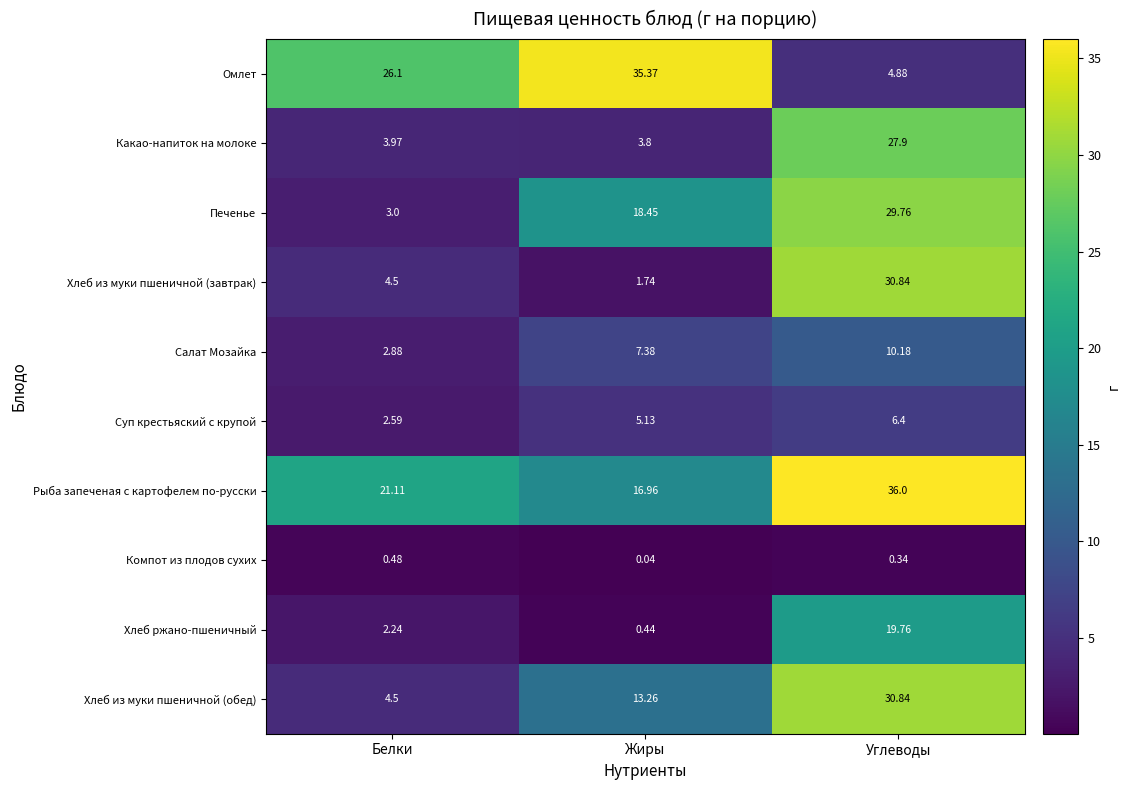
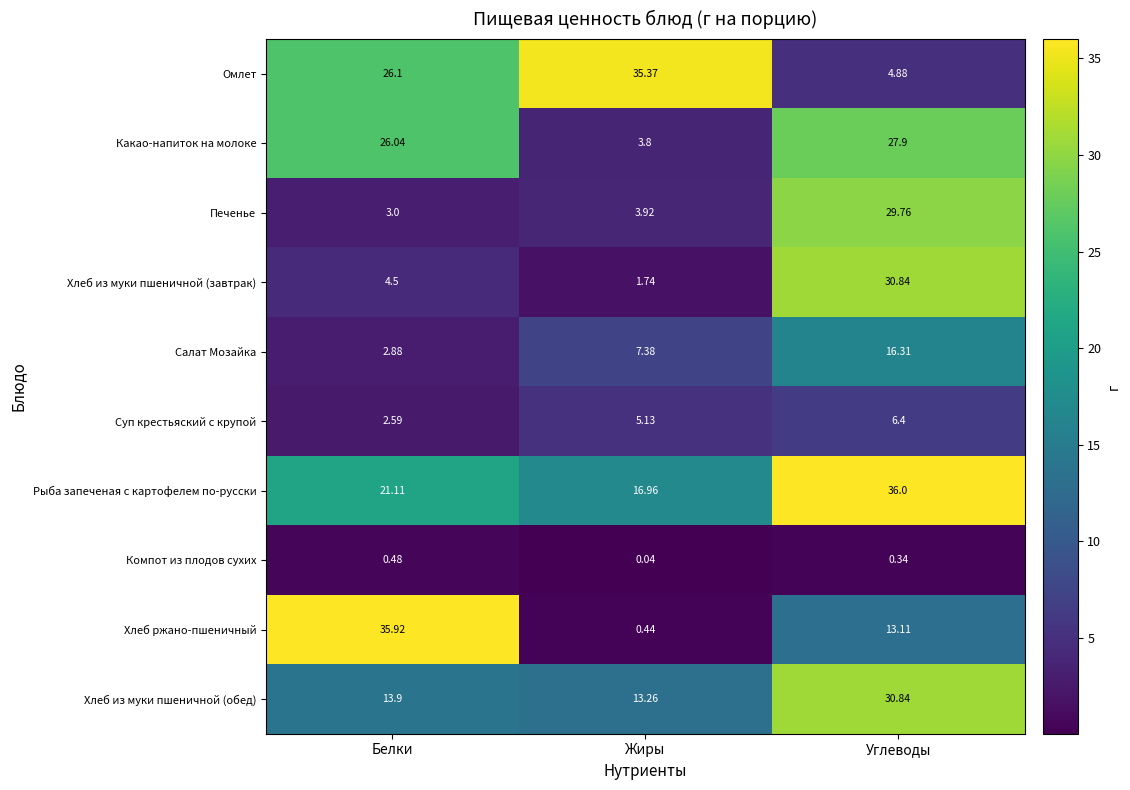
  {
    "Омлет": {
      "Белки": 26.1,
      "Жиры": 35.37,
      "Углеводы": 4.88
    },
    "Какао-напиток на молоке": {
-     "Белки": 3.97,
+     "Белки": 26.04,
      "Жиры": 3.8,
      "Углеводы": 27.9
    },
    "Печенье": {
      "Белки": 3.0,
-     "Жиры": 18.45,
+     "Жиры": 3.92,
      "Углеводы": 29.76
    },
    "Хлеб из муки пшеничной (завтрак)": {
      "Белки": 4.5,
      "Жиры": 1.74,
      "Углеводы": 30.84
    },
    "Салат Мозайка": {
      "Белки": 2.88,
      "Жиры": 7.38,
-     "Углеводы": 10.18
+     "Углеводы": 16.31
    },
    "Суп крестьяский с крупой": {
      "Белки": 2.59,
      "Жиры": 5.13,
      "Углеводы": 6.4
    },
    "Рыба запеченая с картофелем по-русски": {
      "Белки": 21.11,
      "Жиры": 16.96,
      "Углеводы": 36.0
    },
    "Компот из плодов сухих": {
      "Белки": 0.48,
      "Жиры": 0.04,
      "Углеводы": 0.34
    },
    "Хлеб ржано-пшеничный": {
-     "Белки": 2.24,
+     "Белки": 35.92,
      "Жиры": 0.44,
-     "Углеводы": 19.76
+     "Углеводы": 13.11
    },
    "Хлеб из муки пшеничной (обед)": {
-     "Белки": 4.5,
+     "Белки": 13.9,
      "Жиры": 13.26,
      "Углеводы": 30.84
    }
  }
